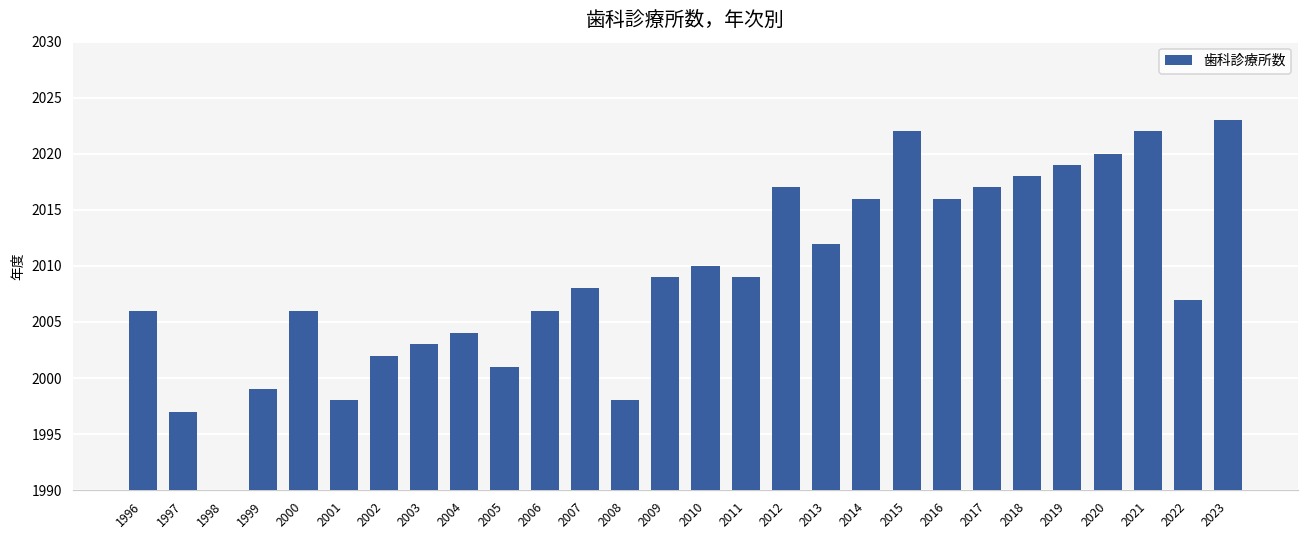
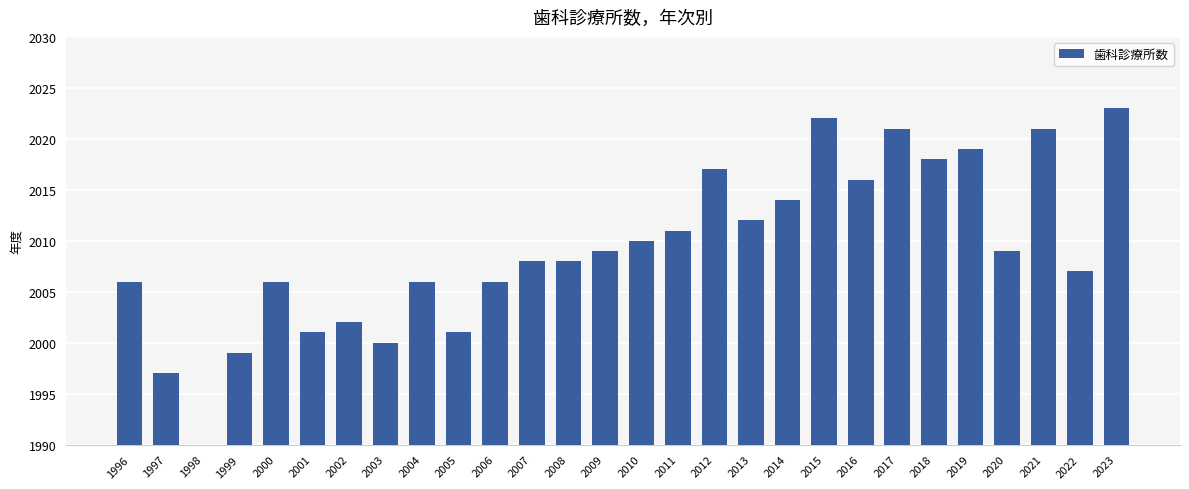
  {
    "1996": 2006,
    "1997": 1997,
    "1998": 1990,
    "1999": 1999,
    "2000": 2006,
-   "2001": 1998,
+   "2001": 2001,
    "2002": 2002,
-   "2003": 2003,
-   "2004": 2004,
+   "2003": 2000,
+   "2004": 2006,
    "2005": 2001,
    "2006": 2006,
    "2007": 2008,
-   "2008": 1998,
+   "2008": 2008,
    "2009": 2009,
    "2010": 2010,
-   "2011": 2009,
+   "2011": 2011,
    "2012": 2017,
    "2013": 2012,
-   "2014": 2016,
+   "2014": 2014,
    "2015": 2022,
    "2016": 2016,
-   "2017": 2017,
+   "2017": 2021,
    "2018": 2018,
    "2019": 2019,
-   "2020": 2020,
-   "2021": 2022,
+   "2020": 2009,
+   "2021": 2021,
    "2022": 2007,
    "2023": 2023
  }
